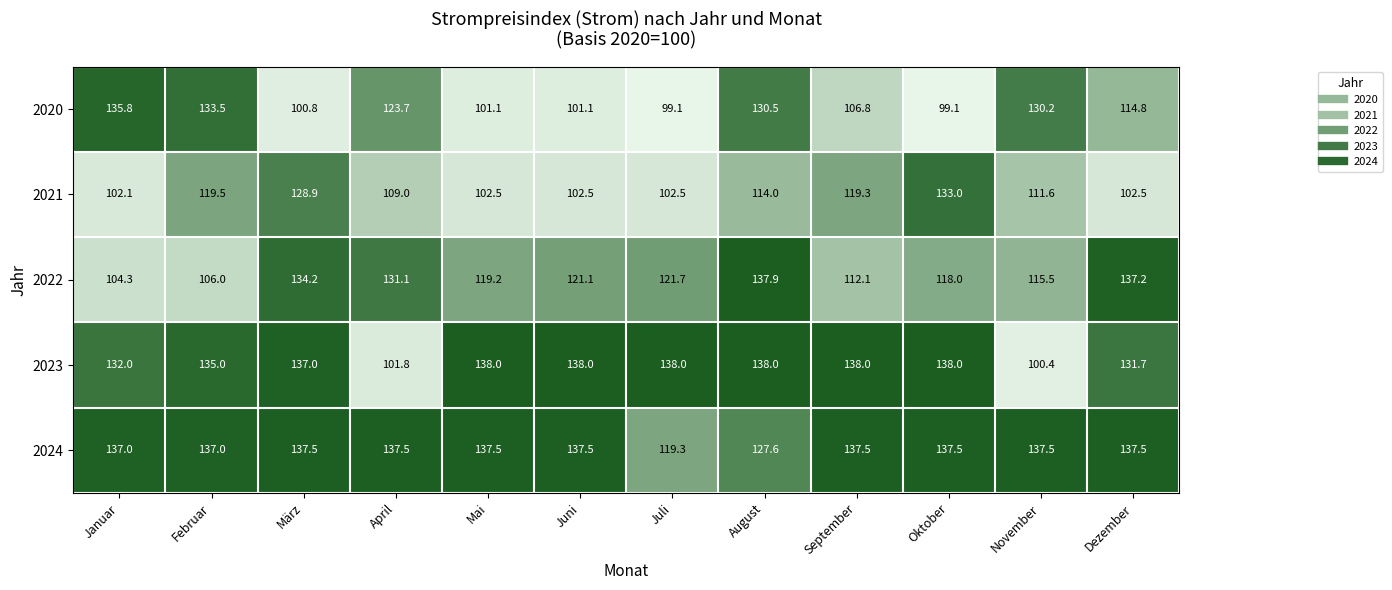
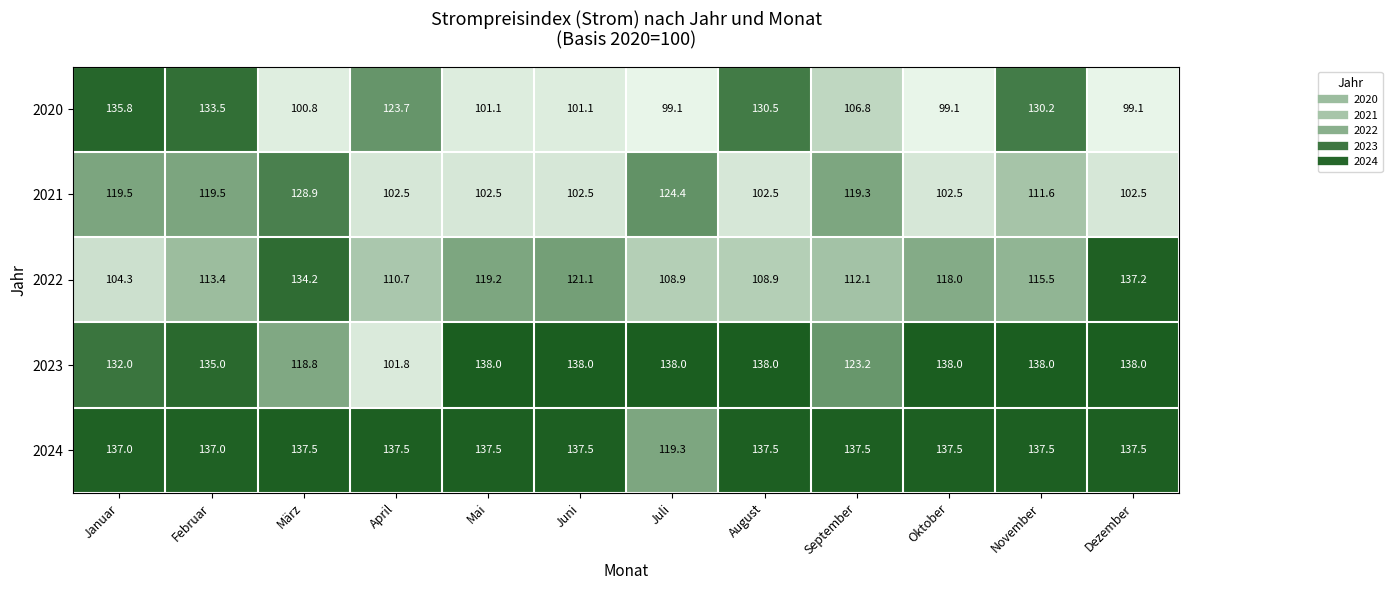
  {
    "2020": {
      "Januar": 135.8,
      "Februar": 133.5,
      "März": 100.8,
      "April": 123.7,
      "Mai": 101.1,
      "Juni": 101.1,
      "Juli": 99.1,
      "August": 130.5,
      "September": 106.8,
      "Oktober": 99.1,
      "November": 130.2,
-     "Dezember": 114.8
+     "Dezember": 99.1
    },
    "2021": {
-     "Januar": 102.1,
+     "Januar": 119.5,
      "Februar": 119.5,
      "März": 128.9,
-     "April": 109.0,
+     "April": 102.5,
      "Mai": 102.5,
      "Juni": 102.5,
-     "Juli": 102.5,
-     "August": 114.0,
+     "Juli": 124.4,
+     "August": 102.5,
      "September": 119.3,
-     "Oktober": 133.0,
+     "Oktober": 102.5,
      "November": 111.6,
      "Dezember": 102.5
    },
    "2022": {
      "Januar": 104.3,
-     "Februar": 106.0,
+     "Februar": 113.4,
      "März": 134.2,
-     "April": 131.1,
+     "April": 110.7,
      "Mai": 119.2,
      "Juni": 121.1,
-     "Juli": 121.7,
-     "August": 137.9,
+     "Juli": 108.9,
+     "August": 108.9,
      "September": 112.1,
      "Oktober": 118.0,
      "November": 115.5,
      "Dezember": 137.2
    },
    "2023": {
      "Januar": 132.0,
      "Februar": 135.0,
-     "März": 137.0,
+     "März": 118.8,
      "April": 101.8,
      "Mai": 138.0,
      "Juni": 138.0,
      "Juli": 138.0,
      "August": 138.0,
-     "September": 138.0,
+     "September": 123.2,
      "Oktober": 138.0,
-     "November": 100.4,
-     "Dezember": 131.7
+     "November": 138.0,
+     "Dezember": 138.0
    },
    "2024": {
      "Januar": 137.0,
      "Februar": 137.0,
      "März": 137.5,
      "April": 137.5,
      "Mai": 137.5,
      "Juni": 137.5,
      "Juli": 119.3,
-     "August": 127.6,
+     "August": 137.5,
      "September": 137.5,
      "Oktober": 137.5,
      "November": 137.5,
      "Dezember": 137.5
    }
  }
